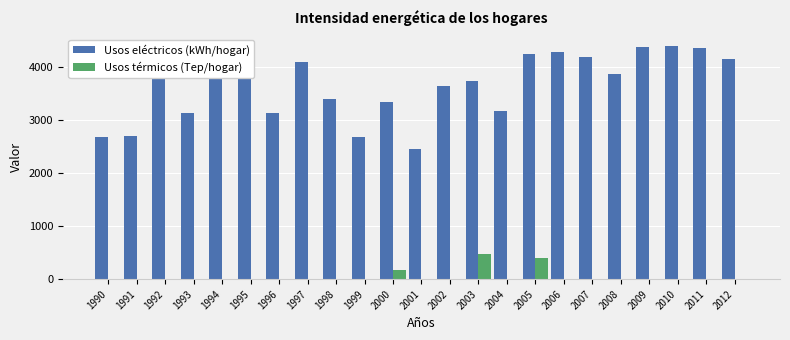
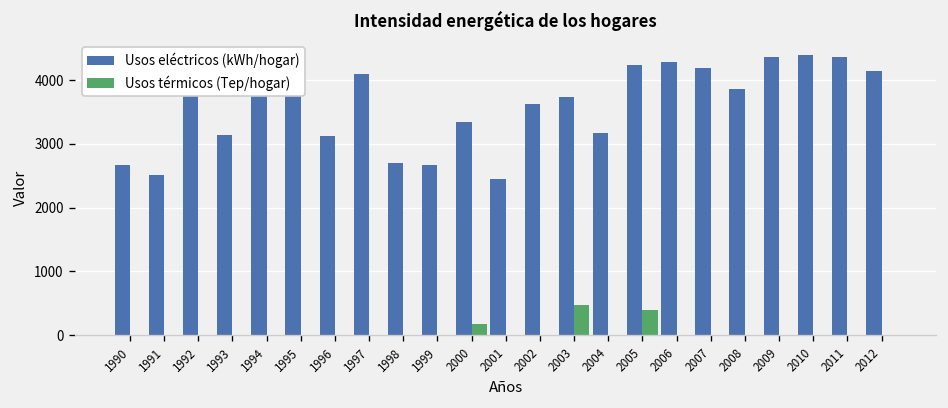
  {
    "Usos eléctricos (kWh/hogar)": {
      "1990": 2700,
-     "1991": 2700,
+     "1991": 2500,
      "1993": 3100,
      "1996": 3100,
      "1997": 4100,
-     "1998": 3400,
+     "1998": 2700,
      "1999": 2700,
      "2000": 3300,
      "2001": 2500,
      "2002": 3600,
      "2003": 3700,
      "2004": 3200,
      "2005": 4200,
      "2006": 4300,
      "2007": 4200,
      "2008": 3900,
      "2009": 4400,
      "2010": 4400,
      "2011": 4400,
      "2012": 4100
    },
    "Usos térmicos (Tep/hogar)": {
      "2000": 200,
      "2003": 500,
      "2005": 400
    }
  }
